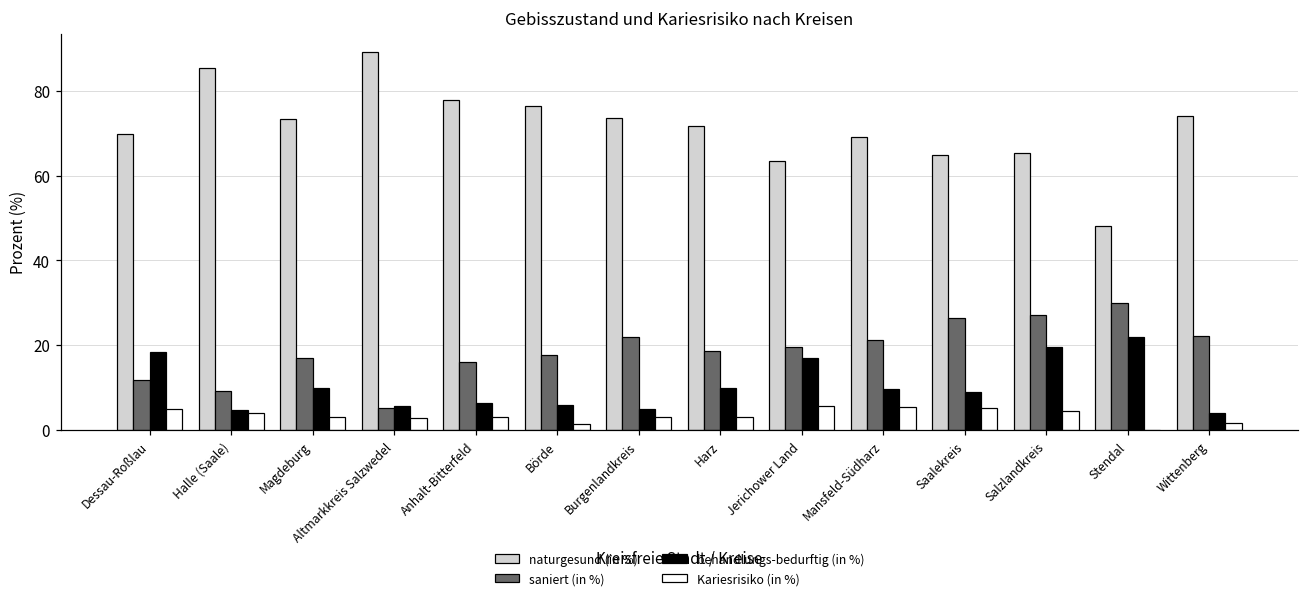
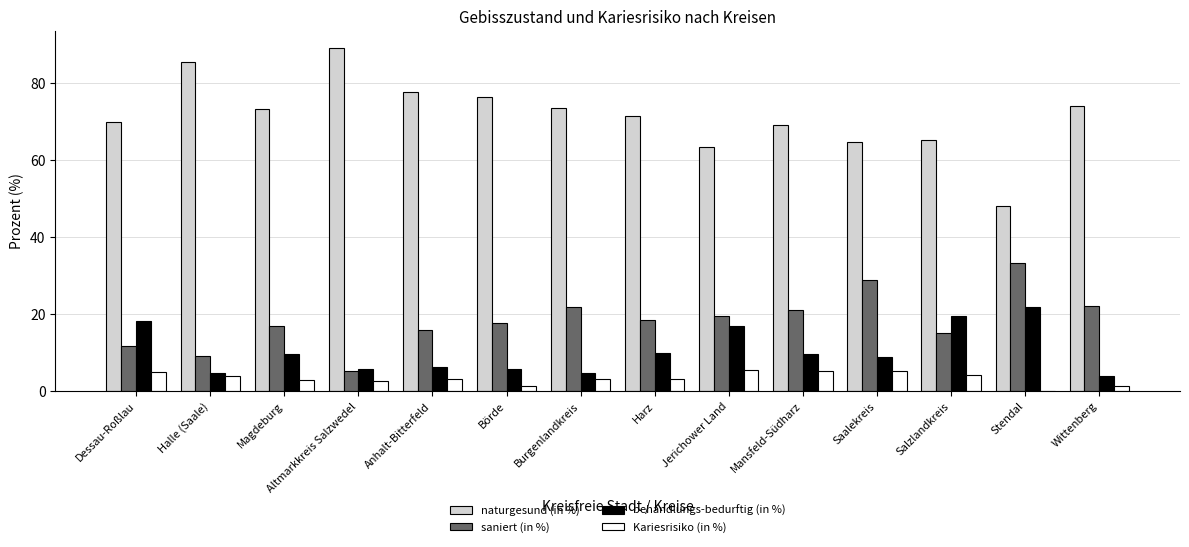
  {
    "naturgesund (in %)": {
      "Dessau-Roßlau": 70,
      "Halle (Saale)": 86,
      "Magdeburg": 73,
      "Altmarkkreis Salzwedel": 89,
      "Anhalt-Bitterfeld": 78,
      "Börde": 76,
      "Burgenlandkreis": 74,
      "Harz": 72,
      "Jerichower Land": 64,
      "Mansfeld-Südharz": 69,
      "Saalekreis": 65,
      "Salzlandkreis": 65,
      "Stendal": 48,
      "Wittenberg": 74
    },
    "saniert (in %)": {
      "Dessau-Roßlau": 12,
      "Halle (Saale)": 9,
      "Magdeburg": 17,
      "Altmarkkreis Salzwedel": 5,
      "Anhalt-Bitterfeld": 16,
      "Börde": 18,
      "Burgenlandkreis": 22,
      "Harz": 19,
      "Jerichower Land": 20,
      "Mansfeld-Südharz": 21,
-     "Saalekreis": 26,
-     "Salzlandkreis": 27,
-     "Stendal": 30,
+     "Saalekreis": 29,
+     "Salzlandkreis": 15,
+     "Stendal": 33,
      "Wittenberg": 22
    },
    "behandlungs-bedurftig (in %)": {
      "Dessau-Roßlau": 18,
      "Halle (Saale)": 5,
      "Magdeburg": 10,
      "Altmarkkreis Salzwedel": 6,
      "Anhalt-Bitterfeld": 6,
      "Börde": 6,
      "Burgenlandkreis": 5,
      "Harz": 10,
      "Jerichower Land": 17,
      "Mansfeld-Südharz": 10,
      "Saalekreis": 9,
      "Salzlandkreis": 20,
      "Stendal": 22,
      "Wittenberg": 4
    },
    "Kariesrisiko (in %)": {
      "Dessau-Roßlau": 5,
      "Halle (Saale)": 4,
      "Magdeburg": 3,
      "Altmarkkreis Salzwedel": 3,
      "Anhalt-Bitterfeld": 3,
      "Börde": 1,
      "Burgenlandkreis": 3,
      "Harz": 3,
      "Jerichower Land": 6,
      "Mansfeld-Südharz": 5,
      "Saalekreis": 5,
      "Salzlandkreis": 4,
      "Stendal": 0,
      "Wittenberg": 2
    }
  }
